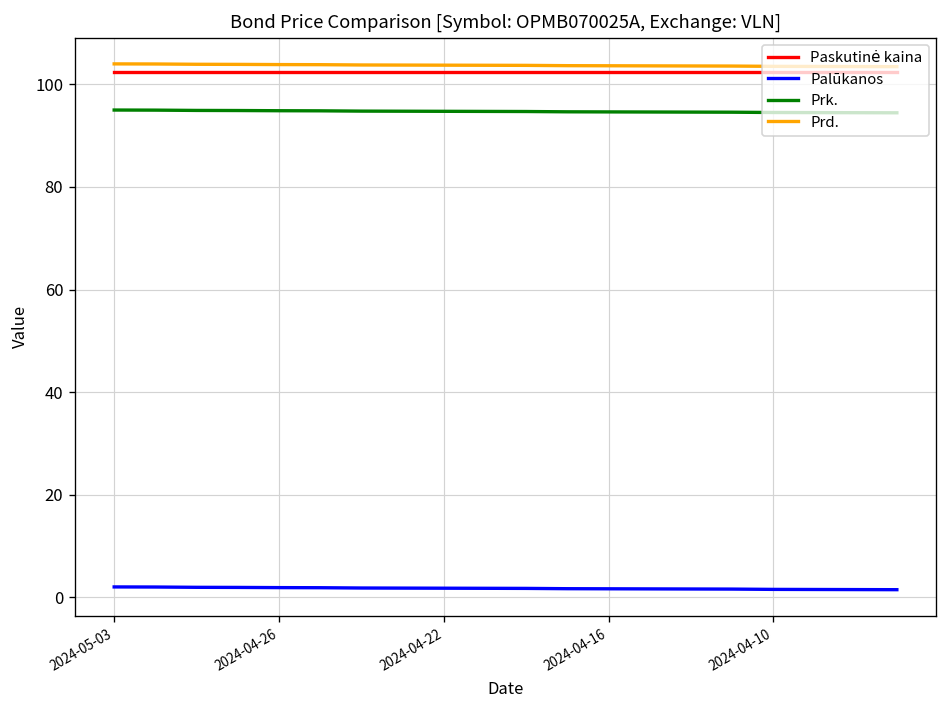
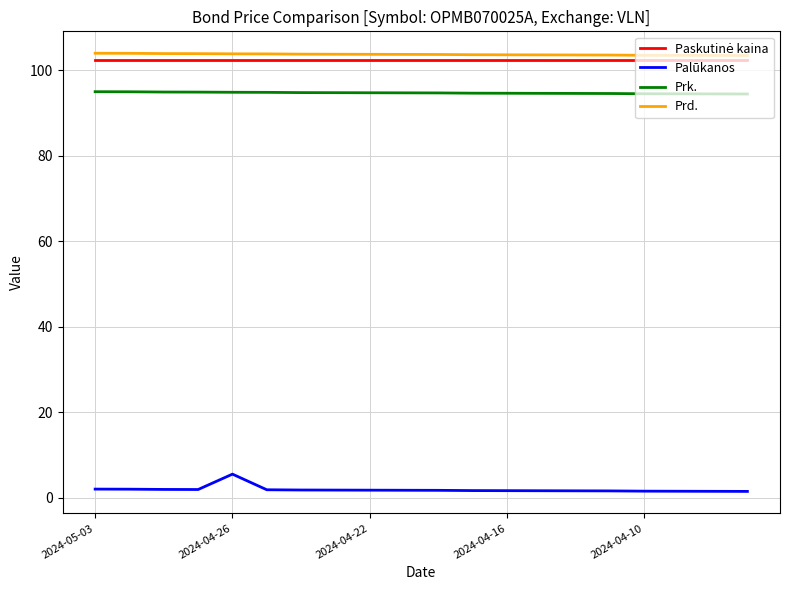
  {
    "Paskutinė kaina": {
      "2024-05-03": 102,
      "2024-04-26": 102,
      "2024-04-22": 102,
      "2024-04-16": 102
    },
    "Palūkanos": {
      "2024-05-03": 2,
-     "2024-04-26": 2,
+     "2024-04-26": 6,
      "2024-04-22": 2,
      "2024-04-16": 2,
      "2024-04-10": 2
    },
    "Prk.": {
      "2024-05-03": 95,
      "2024-04-26": 95,
      "2024-04-22": 95,
      "2024-04-16": 95
    },
    "Prd.": {
      "2024-05-03": 104,
      "2024-04-26": 104,
      "2024-04-22": 104,
      "2024-04-16": 104
    }
  }
